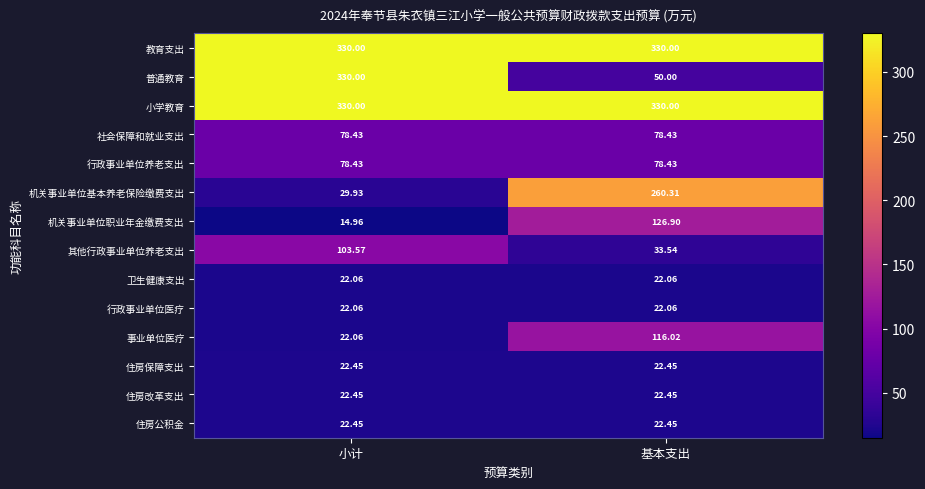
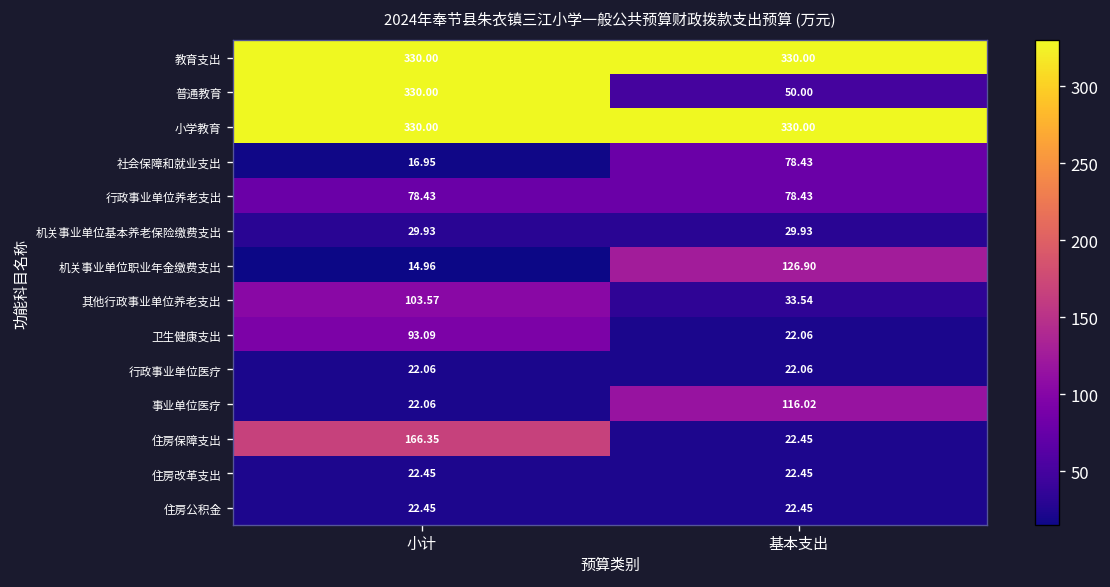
  {
    "教育支出": {
      "小计": 330.00,
      "基本支出": 330.00
    },
    "普通教育": {
      "小计": 330.00,
      "基本支出": 50.00
    },
    "小学教育": {
      "小计": 330.00,
      "基本支出": 330.00
    },
    "社会保障和就业支出": {
-     "小计": 78.43,
+     "小计": 16.95,
      "基本支出": 78.43
    },
    "行政事业单位养老支出": {
      "小计": 78.43,
      "基本支出": 78.43
    },
    "机关事业单位基本养老保险缴费支出": {
      "小计": 29.93,
-     "基本支出": 260.31
+     "基本支出": 29.93
    },
    "机关事业单位职业年金缴费支出": {
      "小计": 14.96,
      "基本支出": 126.90
    },
    "其他行政事业单位养老支出": {
      "小计": 103.57,
      "基本支出": 33.54
    },
    "卫生健康支出": {
-     "小计": 22.06,
+     "小计": 93.09,
      "基本支出": 22.06
    },
    "行政事业单位医疗": {
      "小计": 22.06,
      "基本支出": 22.06
    },
    "事业单位医疗": {
      "小计": 22.06,
      "基本支出": 116.02
    },
    "住房保障支出": {
-     "小计": 22.45,
+     "小计": 166.35,
      "基本支出": 22.45
    },
    "住房改革支出": {
      "小计": 22.45,
      "基本支出": 22.45
    },
    "住房公积金": {
      "小计": 22.45,
      "基本支出": 22.45
    }
  }
